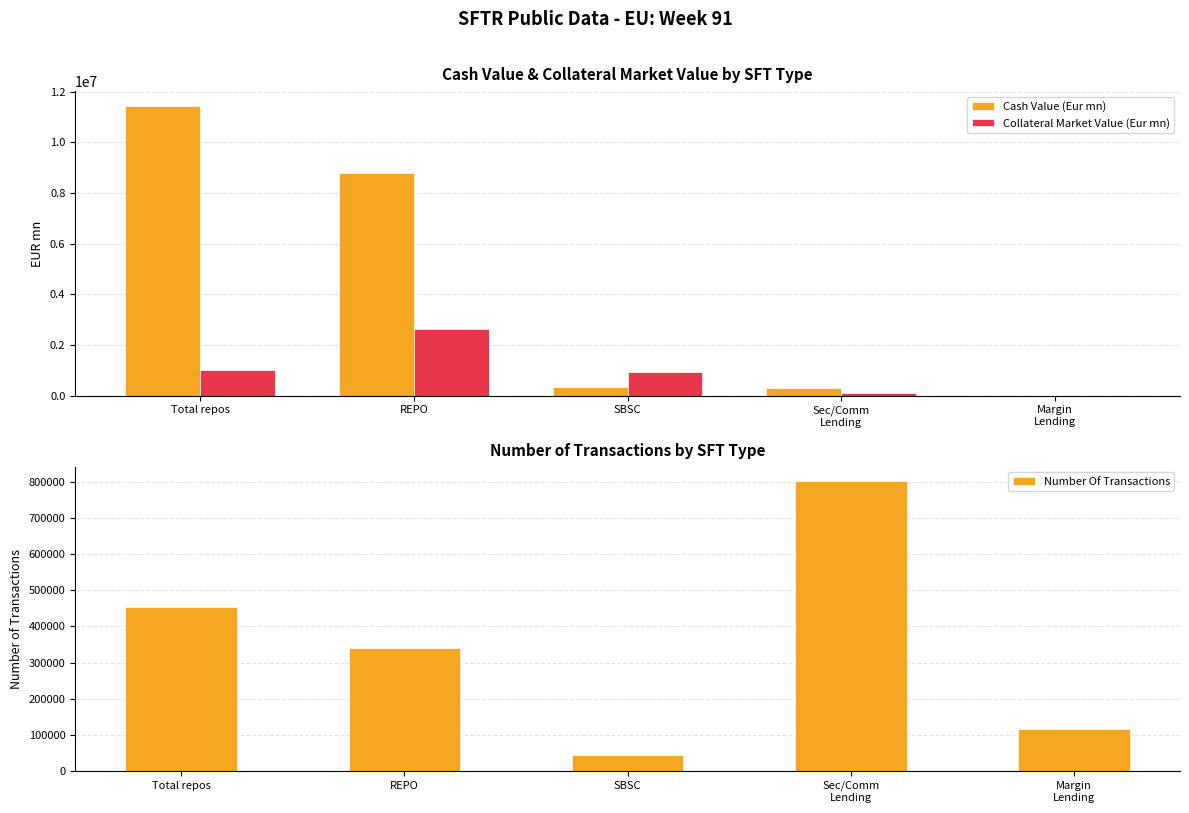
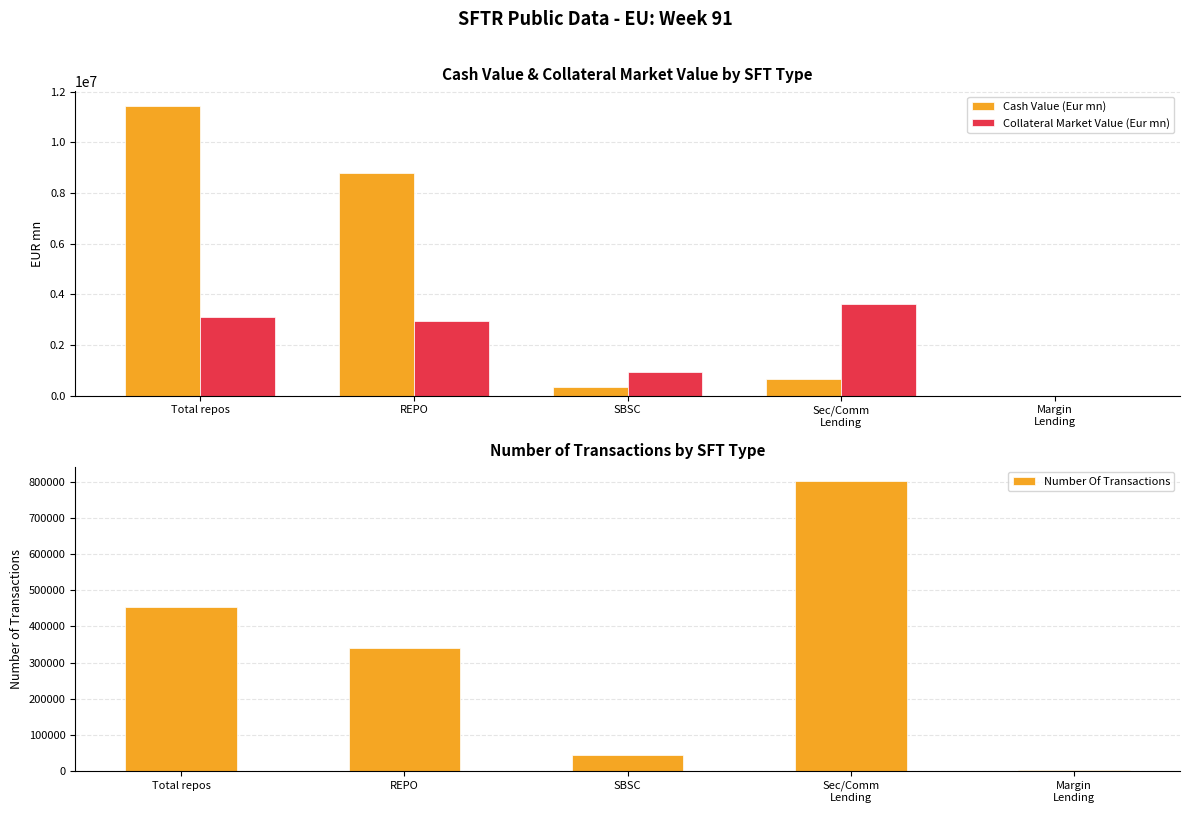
  {
    "Cash Value & Collateral Market Value by SFT Type": {
      "Cash Value (Eur mn)": {
        "Total repos": 11400000,
        "REPO": 8800000,
        "SBSC": 300000,
-       "Sec/Comm Lending": 300000
+       "Sec/Comm Lending": 700000
      },
      "Collateral Market Value (Eur mn)": {
-       "Total repos": 1000000,
-       "REPO": 2600000,
+       "Total repos": 3100000,
+       "REPO": 3000000,
        "SBSC": 1000000,
-       "Sec/Comm Lending": 100000
+       "Sec/Comm Lending": 3600000
      }
    },
    "Number of Transactions by SFT Type": {
      "Total repos": 450000,
      "REPO": 340000,
      "SBSC": 50000,
      "Sec/Comm Lending": 800000,
-     "Margin Lending": 120000
+     "Margin Lending": 0
    }
  }
